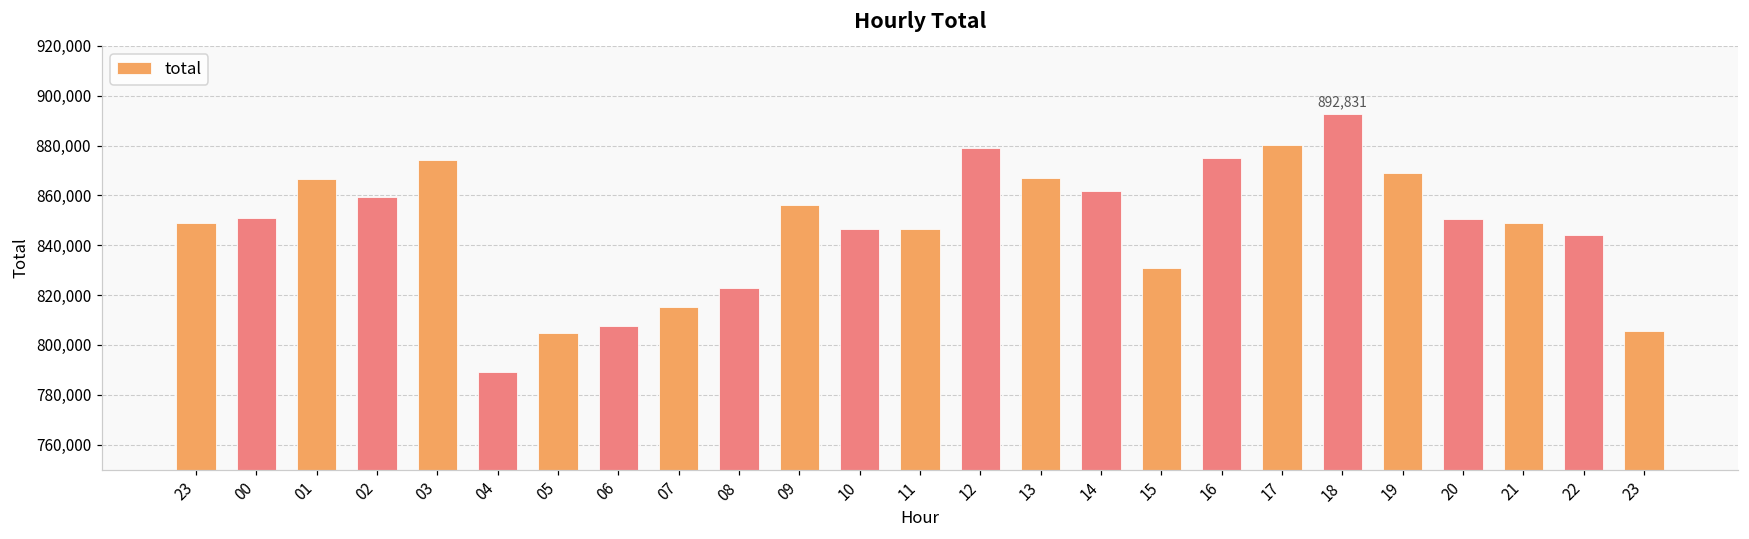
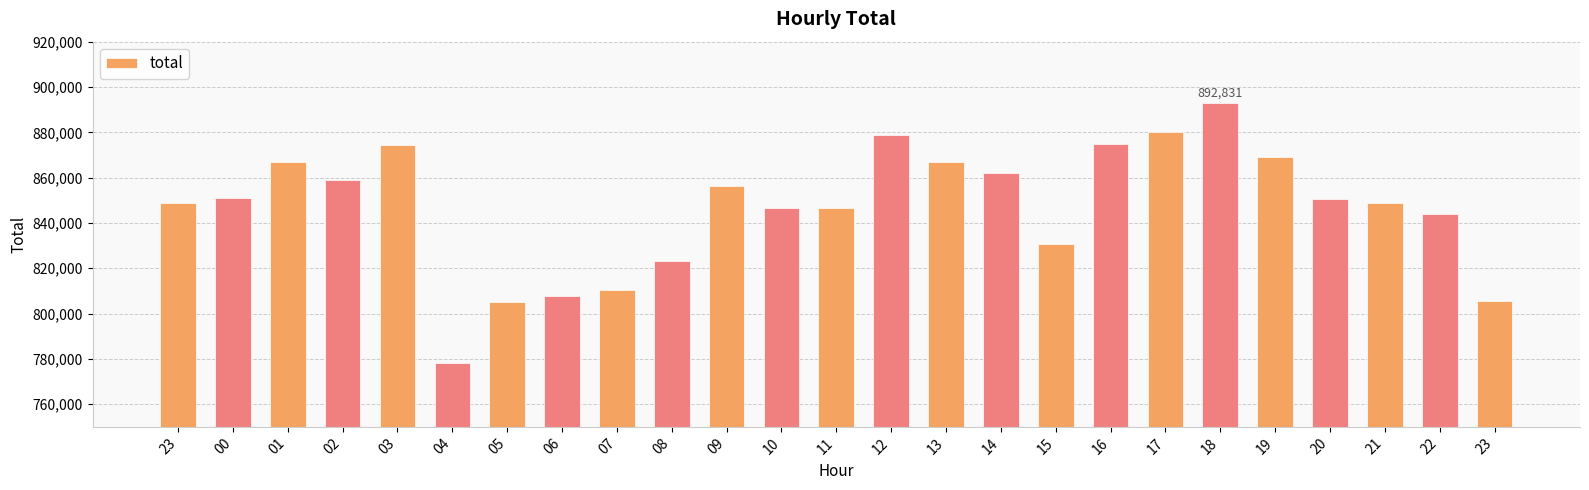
  {
    "00": "851,000",
    "01": "867,000",
    "02": "859,000",
    "03": "874,000",
-   "04": "789,000",
+   "04": "778,000",
    "05": "805,000",
    "06": "808,000",
-   "07": "815,000",
+   "07": "810,000",
    "08": "823,000",
    "09": "856,000",
    "10": "847,000",
    "11": "847,000",
    "12": "879,000",
    "13": "867,000",
    "14": "862,000",
    "15": "831,000",
    "16": "875,000",
    "17": "880,000",
    "19": "869,000",
    "20": "850,000",
    "21": "849,000",
    "22": "844,000"
  }
